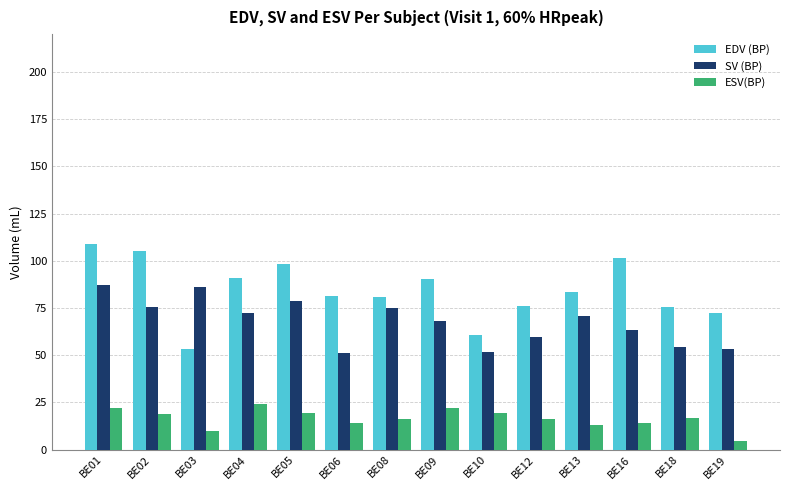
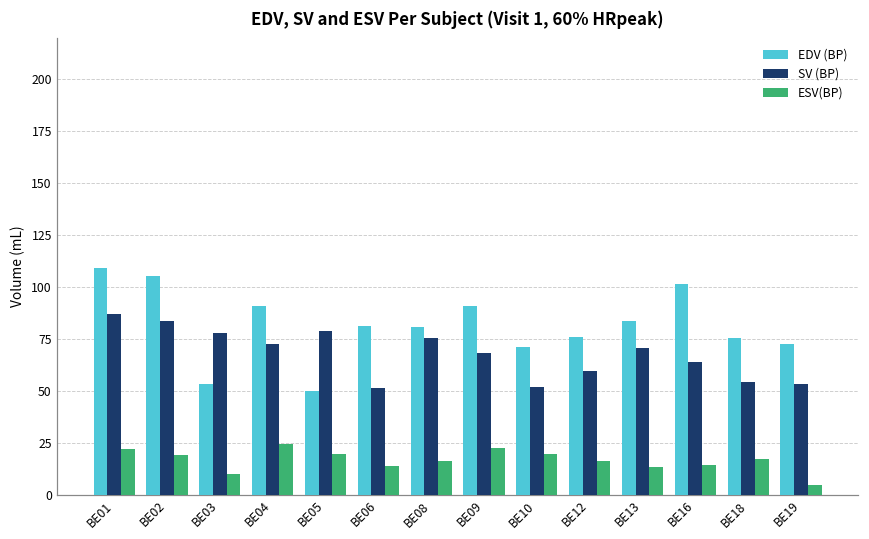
  {
    "EDV (BP)": {
      "BE01": 109,
      "BE02": 105,
      "BE03": 53,
      "BE04": 91,
-     "BE05": 98,
+     "BE05": 50,
      "BE06": 81,
      "BE08": 81,
      "BE09": 91,
-     "BE10": 61,
+     "BE10": 71,
      "BE12": 76,
      "BE13": 84,
      "BE16": 101,
      "BE18": 75,
      "BE19": 73
    },
    "SV (BP)": {
      "BE01": 87,
-     "BE02": 76,
-     "BE03": 86,
+     "BE02": 84,
+     "BE03": 78,
      "BE04": 72,
      "BE05": 79,
      "BE06": 51,
      "BE08": 75,
      "BE09": 68,
      "BE10": 52,
      "BE12": 60,
      "BE13": 71,
      "BE16": 64,
      "BE18": 54,
      "BE19": 53
    },
    "ESV(BP)": {
      "BE01": 22,
      "BE02": 19,
      "BE03": 10,
      "BE04": 24,
      "BE05": 20,
      "BE06": 14,
      "BE08": 16,
      "BE09": 22,
      "BE10": 20,
      "BE12": 16,
      "BE13": 13,
      "BE16": 14,
      "BE18": 17,
      "BE19": 5
    }
  }
